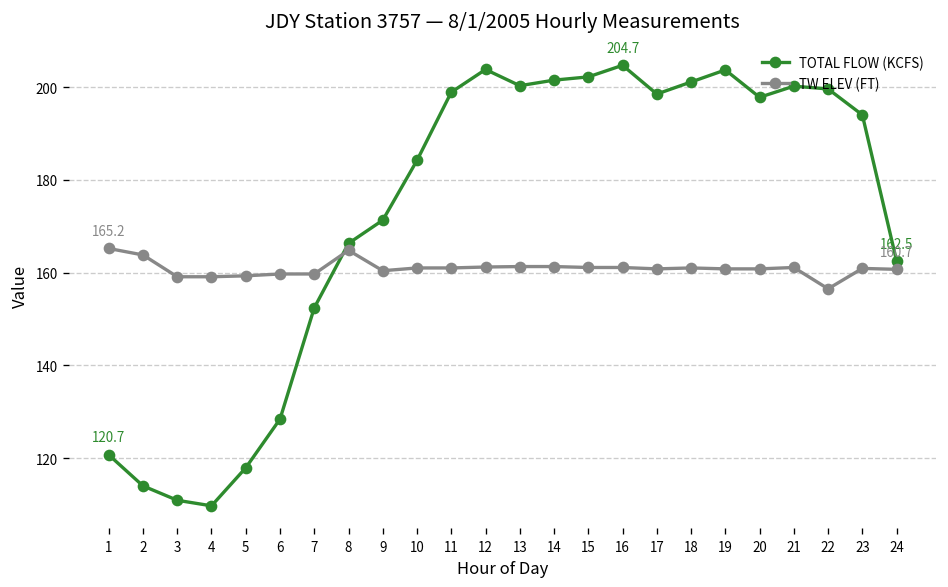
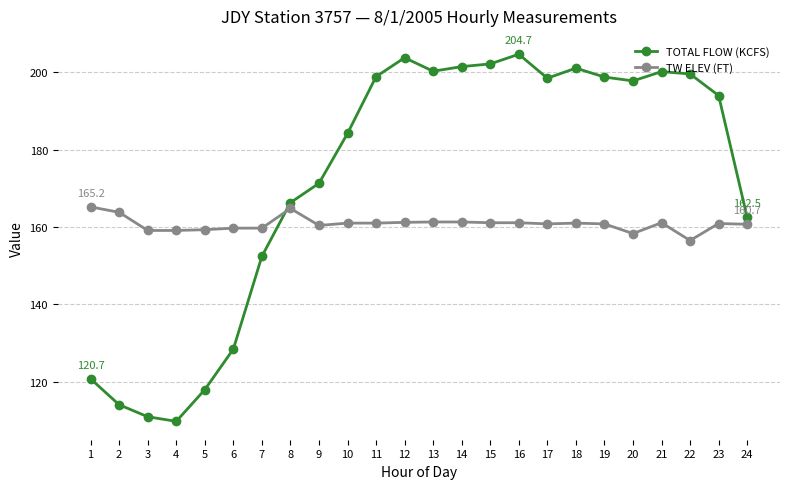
  {
    "TOTAL FLOW (KCFS)": {
      "2": 114,
      "3": 111,
      "4": 110,
      "5": 118,
      "6": 128,
      "7": 152,
      "8": 166,
      "9": 171,
      "10": 184,
      "11": 199,
      "12": 204,
      "13": 200,
      "14": 202,
      "15": 202,
      "17": 199,
      "18": 201,
-     "19": 204,
+     "19": 199,
      "20": 198,
      "21": 200,
      "22": 200,
      "23": 194
    },
    "TW ELEV (FT)": {
      "2": 164,
      "3": 159,
      "4": 159,
      "5": 159,
      "6": 160,
      "7": 160,
      "8": 165,
      "9": 160,
      "10": 161,
      "11": 161,
      "12": 161,
      "13": 161,
      "14": 161,
      "15": 161,
      "16": 161,
      "17": 161,
      "18": 161,
      "19": 161,
-     "20": 161,
+     "20": 158,
      "21": 161,
      "22": 157,
      "23": 161
    }
  }
